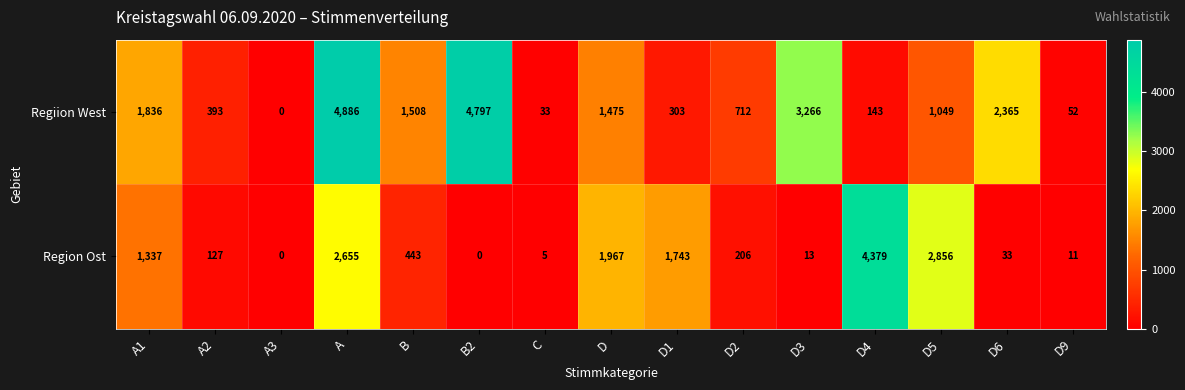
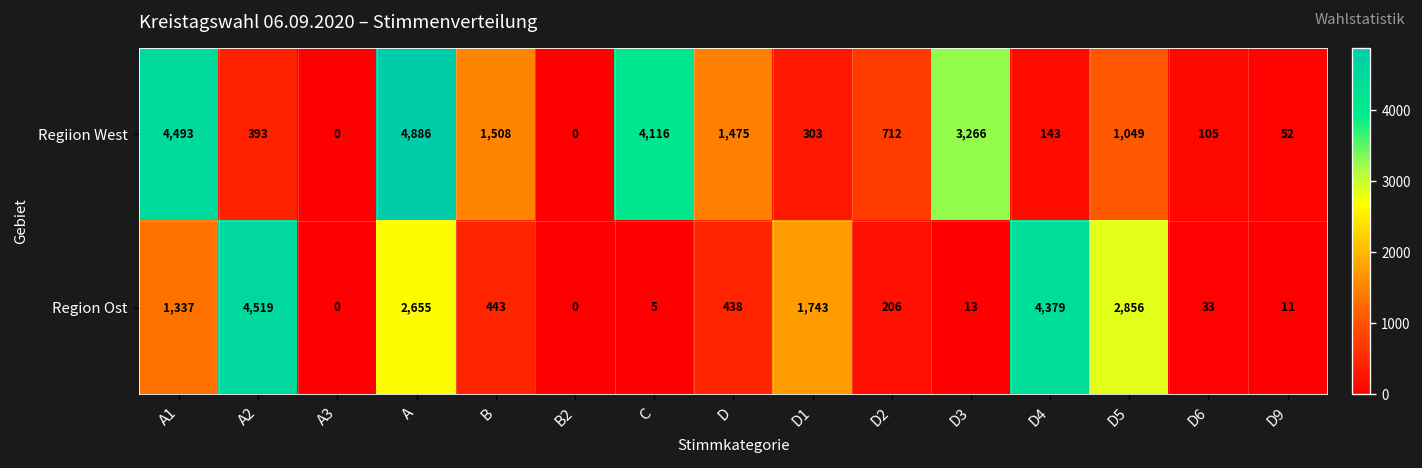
  {
    "Regiion West": {
-     "A1": "1,836",
+     "A1": "4,493",
      "A2": "393",
      "A3": "0",
      "A": "4,886",
      "B": "1,508",
-     "B2": "4,797",
-     "C": "33",
+     "B2": "0",
+     "C": "4,116",
      "D": "1,475",
      "D1": "303",
      "D2": "712",
      "D3": "3,266",
      "D4": "143",
      "D5": "1,049",
-     "D6": "2,365",
+     "D6": "105",
      "D9": "52"
    },
    "Region Ost": {
      "A1": "1,337",
-     "A2": "127",
+     "A2": "4,519",
      "A3": "0",
      "A": "2,655",
      "B": "443",
      "B2": "0",
      "C": "5",
-     "D": "1,967",
+     "D": "438",
      "D1": "1,743",
      "D2": "206",
      "D3": "13",
      "D4": "4,379",
      "D5": "2,856",
      "D6": "33",
      "D9": "11"
    }
  }
